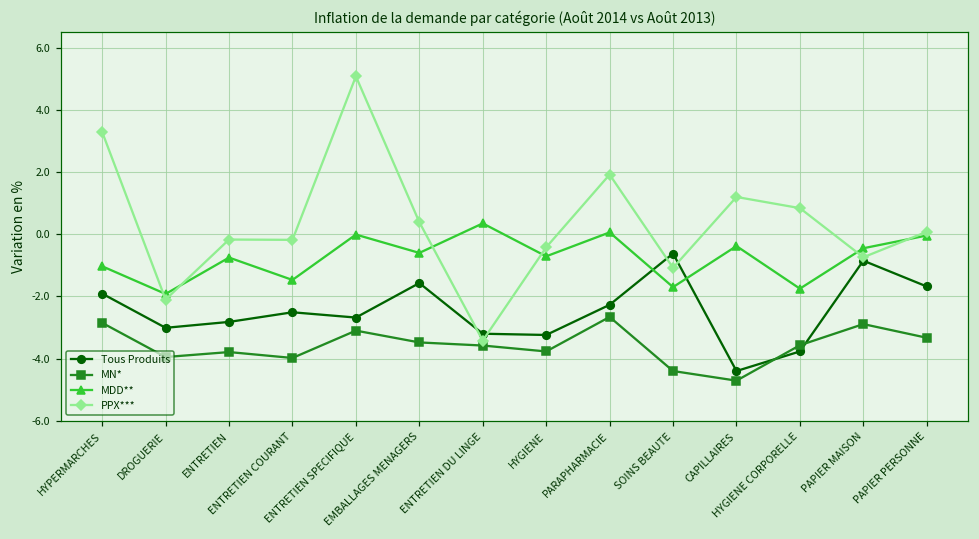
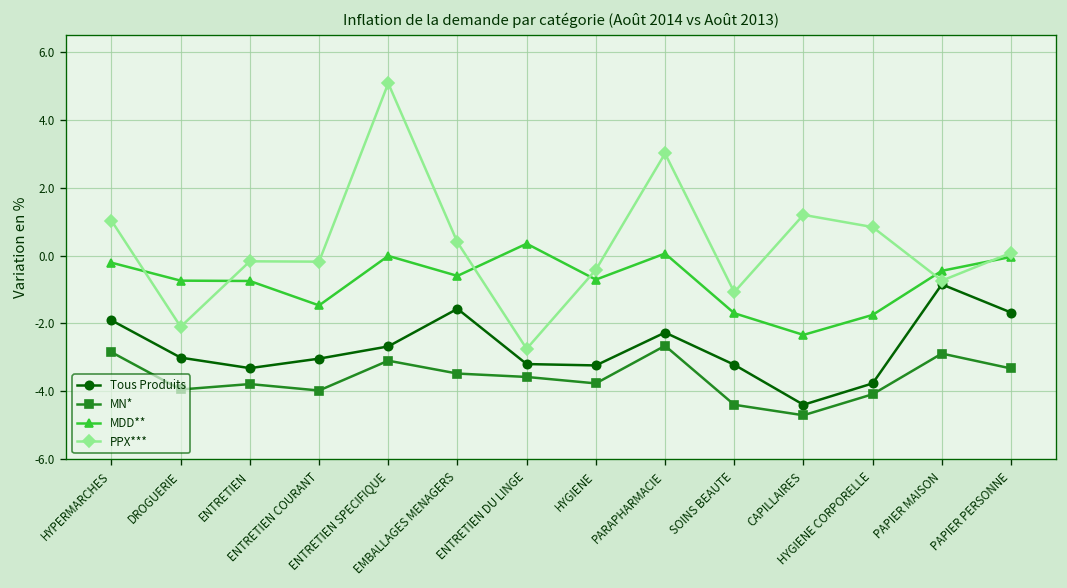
  {
    "Tous Produits": {
      "HYPERMARCHES": -1.9,
      "DROGUERIE": -3.0,
-     "ENTRETIEN": -2.8,
-     "ENTRETIEN COURANT": -2.5,
+     "ENTRETIEN": -3.3,
+     "ENTRETIEN COURANT": -3.0,
      "ENTRETIEN SPECIFIQUE": -2.7,
      "EMBALLAGES MENAGERS": -1.6,
      "ENTRETIEN DU LINGE": -3.2,
      "HYGIENE": -3.2,
      "PARAPHARMACIE": -2.3,
-     "SOINS BEAUTE": -0.6,
+     "SOINS BEAUTE": -3.2,
      "CAPILLAIRES": -4.4,
      "HYGIENE CORPORELLE": -3.8,
      "PAPIER MAISON": -0.9,
      "PAPIER PERSONNE": -1.7
    },
    "MN*": {
      "HYPERMARCHES": -2.9,
      "ENTRETIEN": -3.8,
      "ENTRETIEN COURANT": -4.0,
      "ENTRETIEN SPECIFIQUE": -3.1,
      "EMBALLAGES MENAGERS": -3.5,
      "ENTRETIEN DU LINGE": -3.6,
      "HYGIENE": -3.8,
      "PARAPHARMACIE": -2.7,
      "SOINS BEAUTE": -4.4,
      "CAPILLAIRES": -4.7,
-     "HYGIENE CORPORELLE": -3.6,
+     "HYGIENE CORPORELLE": -4.1,
      "PAPIER MAISON": -2.9,
      "PAPIER PERSONNE": -3.3
    },
    "MDD**": {
-     "HYPERMARCHES": -1.0,
-     "DROGUERIE": -1.9,
+     "HYPERMARCHES": -0.2,
+     "DROGUERIE": -0.7,
      "ENTRETIEN": -0.8,
      "ENTRETIEN COURANT": -1.5,
      "ENTRETIEN SPECIFIQUE": 0.0,
      "EMBALLAGES MENAGERS": -0.6,
      "ENTRETIEN DU LINGE": 0.4,
      "HYGIENE": -0.7,
      "PARAPHARMACIE": 0.1,
      "SOINS BEAUTE": -1.7,
-     "CAPILLAIRES": -0.4,
+     "CAPILLAIRES": -2.3,
      "HYGIENE CORPORELLE": -1.8,
      "PAPIER MAISON": -0.5,
      "PAPIER PERSONNE": 0.0
    },
    "PPX***": {
-     "HYPERMARCHES": 3.3,
+     "HYPERMARCHES": 1.0,
      "DROGUERIE": -2.1,
      "ENTRETIEN": -0.2,
      "ENTRETIEN COURANT": -0.2,
      "ENTRETIEN SPECIFIQUE": 5.1,
      "EMBALLAGES MENAGERS": 0.4,
-     "ENTRETIEN DU LINGE": -3.4,
+     "ENTRETIEN DU LINGE": -2.8,
      "HYGIENE": -0.4,
-     "PARAPHARMACIE": 1.9,
+     "PARAPHARMACIE": 3.0,
      "SOINS BEAUTE": -1.1,
      "CAPILLAIRES": 1.2,
      "HYGIENE CORPORELLE": 0.8,
      "PAPIER MAISON": -0.7,
      "PAPIER PERSONNE": 0.1
    }
  }
